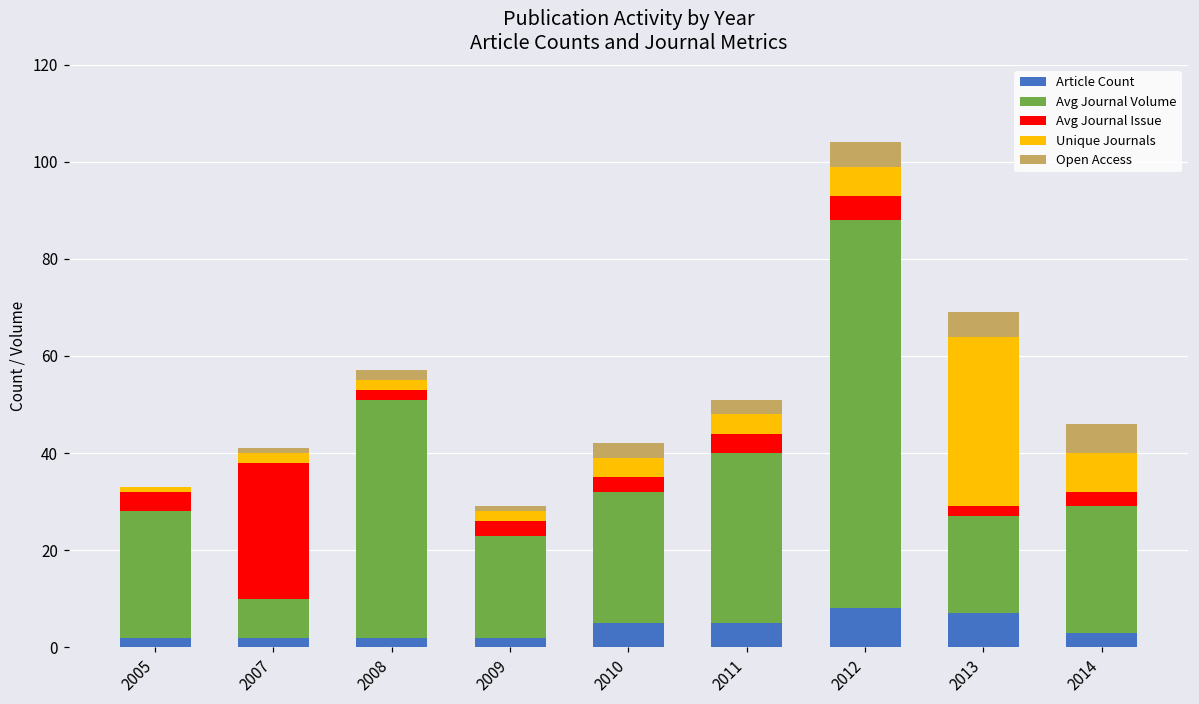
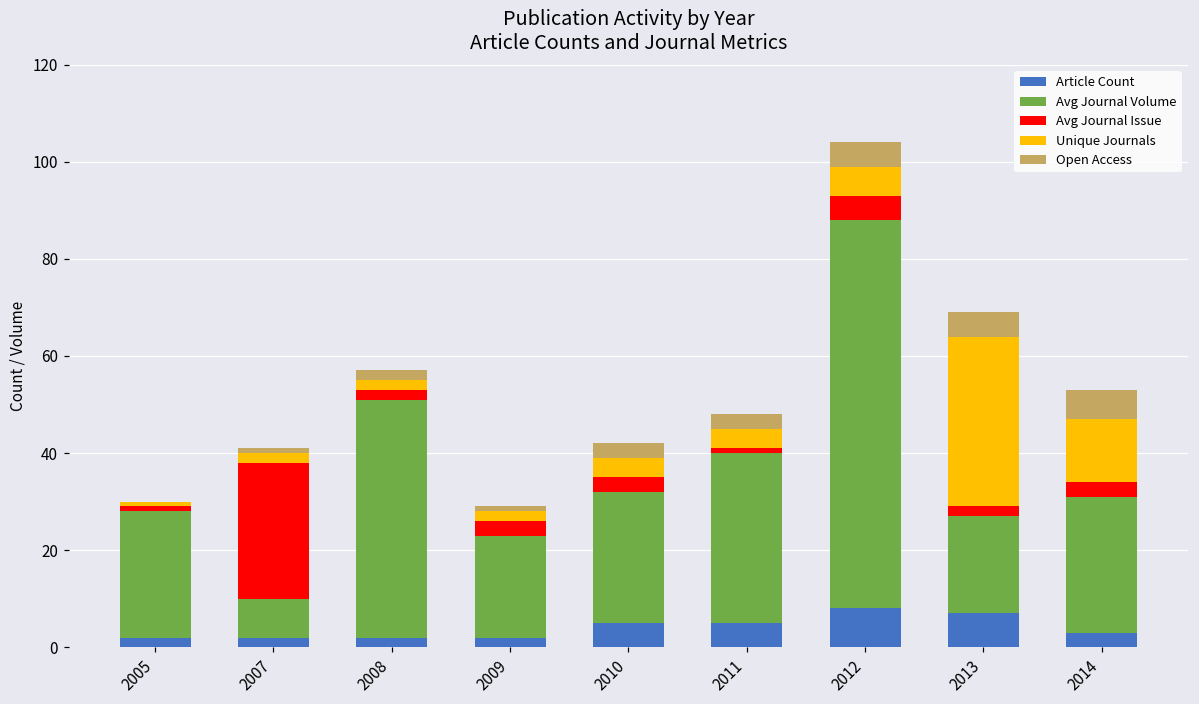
  {
    "Article Count": {
      "2005": 2,
      "2007": 2,
      "2008": 2,
      "2009": 2,
      "2010": 5,
      "2011": 5,
      "2012": 8,
      "2013": 7,
      "2014": 3
    },
    "Avg Journal Volume": {
      "2005": 26,
      "2007": 8,
      "2008": 49,
      "2009": 21,
      "2010": 27,
      "2011": 35,
      "2012": 80,
      "2013": 20,
-     "2014": 26
+     "2014": 28
    },
    "Avg Journal Issue": {
-     "2005": 4,
+     "2005": 1,
      "2007": 28,
      "2008": 2,
      "2009": 3,
      "2010": 3,
-     "2011": 4,
+     "2011": 1,
      "2012": 5,
      "2013": 2,
      "2014": 3
    },
    "Unique Journals": {
      "2005": 1,
      "2007": 2,
      "2008": 2,
      "2009": 2,
      "2010": 4,
      "2011": 4,
      "2012": 6,
      "2013": 35,
-     "2014": 8
+     "2014": 13
    },
    "Open Access": {
      "2005": 0,
      "2007": 1,
      "2008": 2,
      "2009": 1,
      "2010": 3,
      "2011": 3,
      "2012": 5,
      "2013": 5,
      "2014": 6
    }
  }
